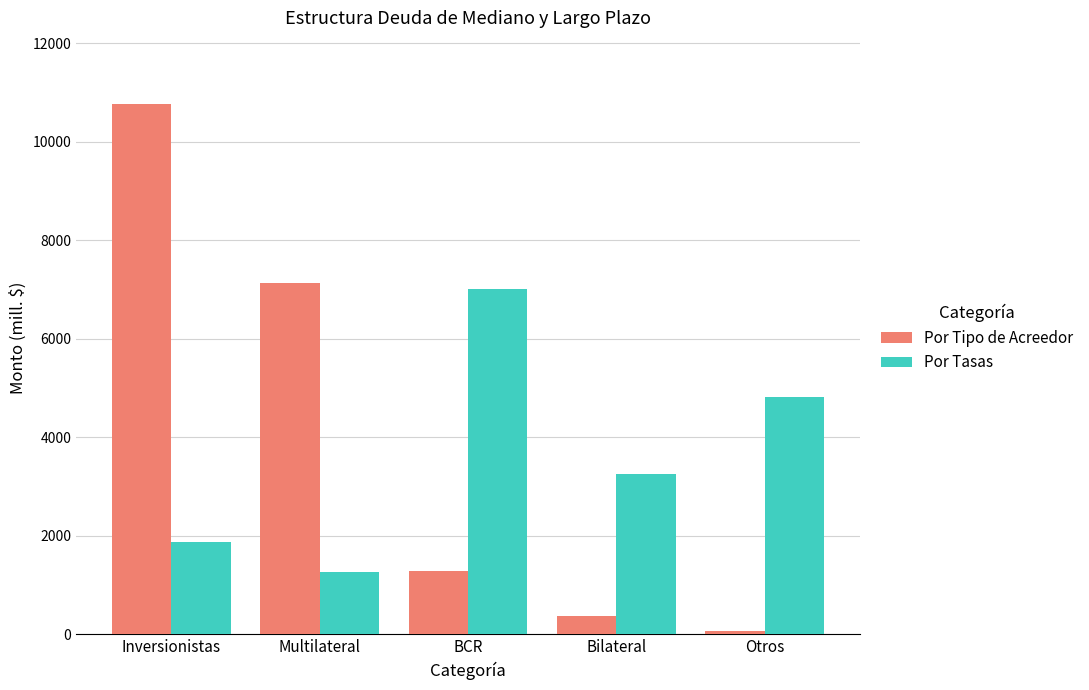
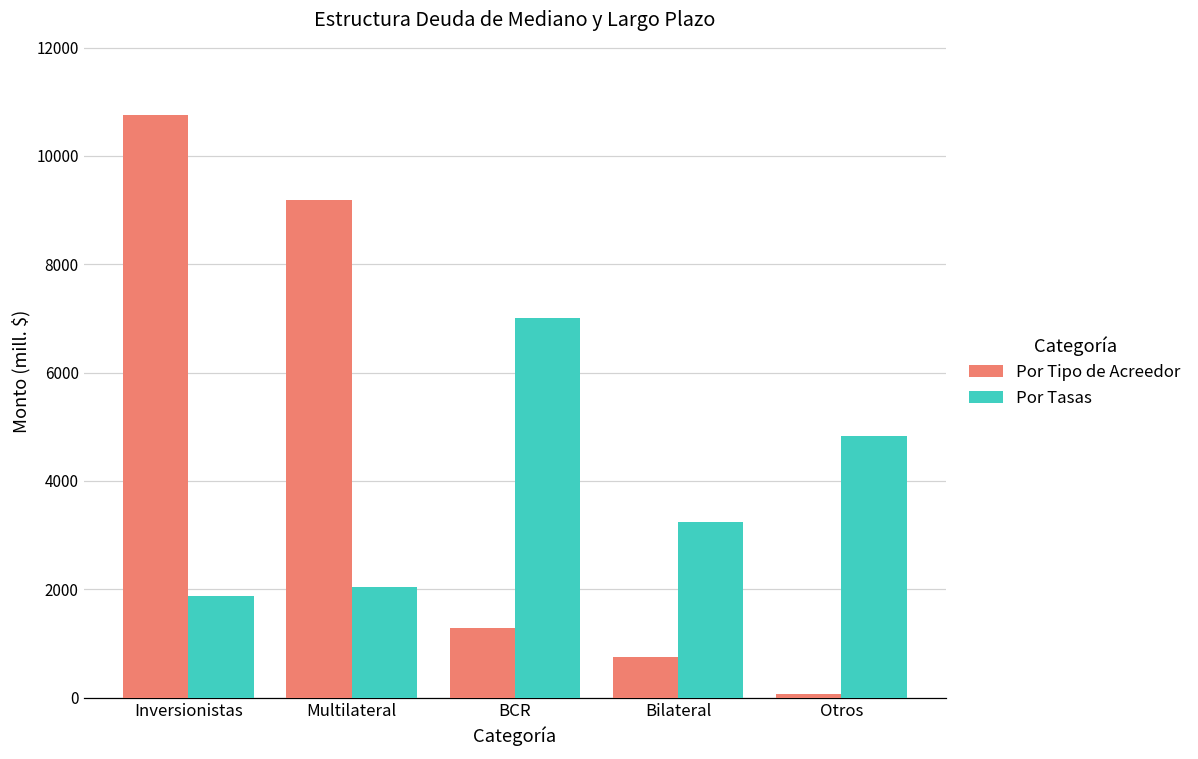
  {
    "Por Tipo de Acreedor": {
      "Inversionistas": 10800,
-     "Multilateral": 7100,
+     "Multilateral": 9200,
      "BCR": 1300,
-     "Bilateral": 400,
+     "Bilateral": 800,
      "Otros": 100
    },
    "Por Tasas": {
      "Inversionistas": 1900,
-     "Multilateral": 1300,
+     "Multilateral": 2000,
      "BCR": 7000,
      "Bilateral": 3200,
      "Otros": 4800
    }
  }
